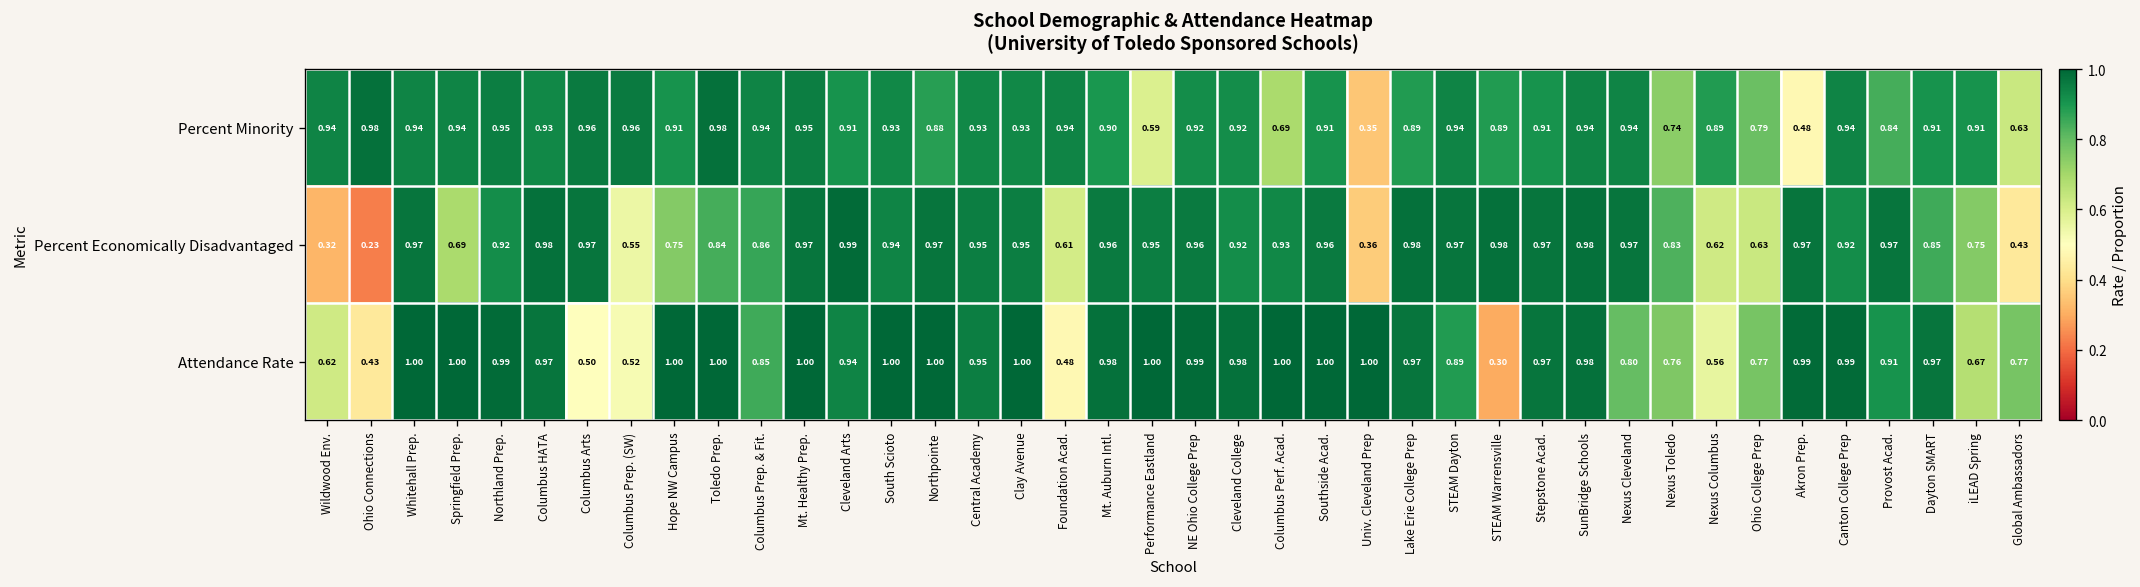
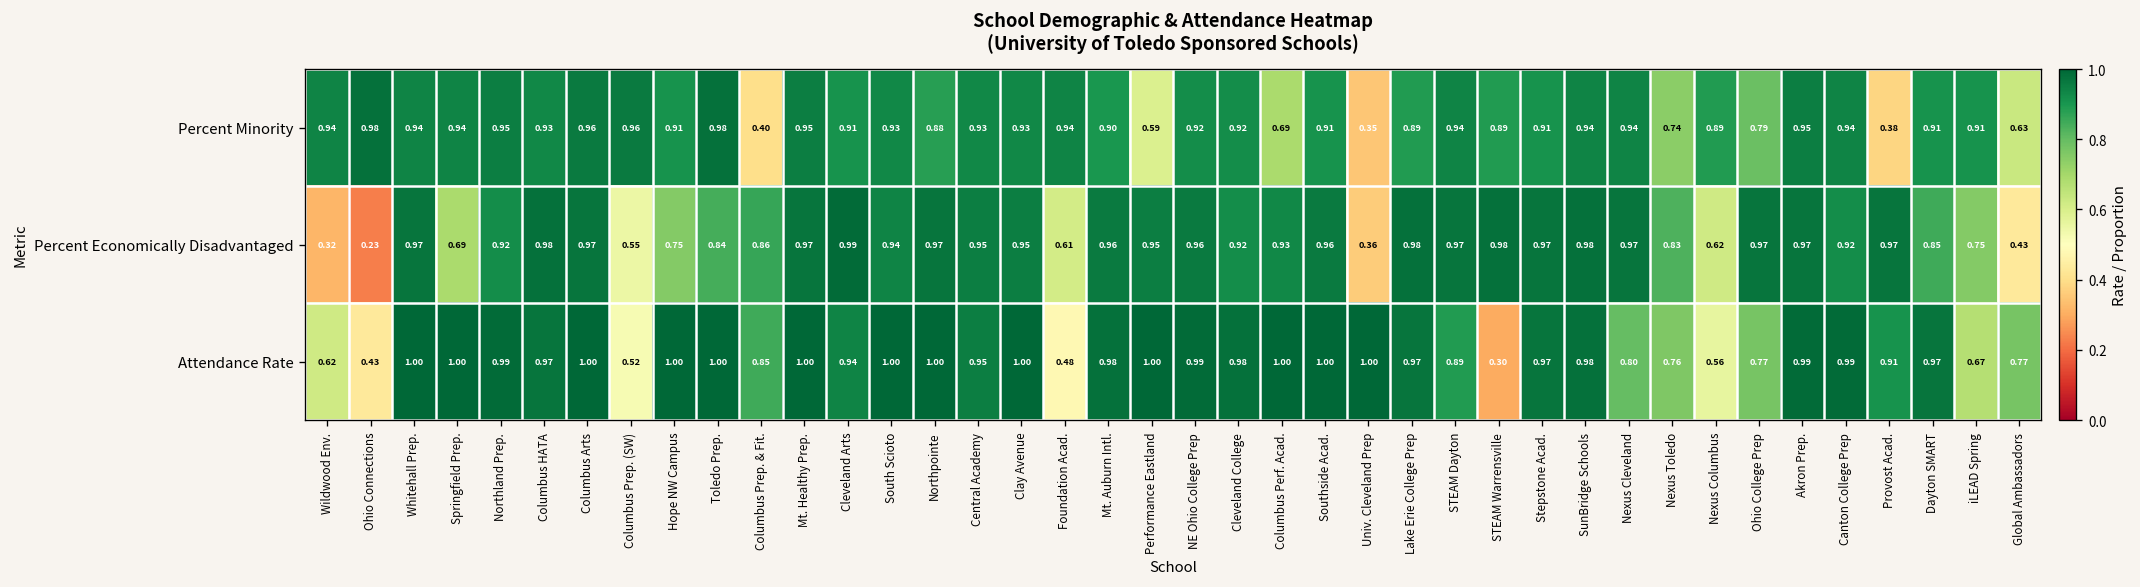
  {
    "Percent Minority": {
      "Wildwood Env.": 0.94,
      "Ohio Connections": 0.98,
      "Whitehall Prep.": 0.94,
      "Springfield Prep.": 0.94,
      "Northland Prep.": 0.95,
      "Columbus HATA": 0.93,
      "Columbus Arts": 0.96,
      "Columbus Prep. (SW)": 0.96,
      "Hope NW Campus": 0.91,
      "Toledo Prep.": 0.98,
-     "Columbus Prep. & Fit.": 0.94,
+     "Columbus Prep. & Fit.": 0.40,
      "Mt. Healthy Prep.": 0.95,
      "Cleveland Arts": 0.91,
      "South Scioto": 0.93,
      "Northpointe": 0.88,
      "Central Academy": 0.93,
      "Clay Avenue": 0.93,
      "Foundation Acad.": 0.94,
      "Mt. Auburn Intl.": 0.90,
      "Performance Eastland": 0.59,
      "NE Ohio College Prep": 0.92,
      "Cleveland College": 0.92,
      "Columbus Perf. Acad.": 0.69,
      "Southside Acad.": 0.91,
      "Univ. Cleveland Prep": 0.35,
      "Lake Erie College Prep": 0.89,
      "STEAM Dayton": 0.94,
      "STEAM Warrensville": 0.89,
      "Stepstone Acad.": 0.91,
      "SunBridge Schools": 0.94,
      "Nexus Cleveland": 0.94,
      "Nexus Toledo": 0.74,
      "Nexus Columbus": 0.89,
      "Ohio College Prep": 0.79,
-     "Akron Prep.": 0.48,
+     "Akron Prep.": 0.95,
      "Canton College Prep": 0.94,
-     "Provost Acad.": 0.84,
+     "Provost Acad.": 0.38,
      "Dayton SMART": 0.91,
      "iLEAD Spring": 0.91,
      "Global Ambassadors": 0.63
    },
    "Percent Economically Disadvantaged": {
      "Wildwood Env.": 0.32,
      "Ohio Connections": 0.23,
      "Whitehall Prep.": 0.97,
      "Springfield Prep.": 0.69,
      "Northland Prep.": 0.92,
      "Columbus HATA": 0.98,
      "Columbus Arts": 0.97,
      "Columbus Prep. (SW)": 0.55,
      "Hope NW Campus": 0.75,
      "Toledo Prep.": 0.84,
      "Columbus Prep. & Fit.": 0.86,
      "Mt. Healthy Prep.": 0.97,
      "Cleveland Arts": 0.99,
      "South Scioto": 0.94,
      "Northpointe": 0.97,
      "Central Academy": 0.95,
      "Clay Avenue": 0.95,
      "Foundation Acad.": 0.61,
      "Mt. Auburn Intl.": 0.96,
      "Performance Eastland": 0.95,
      "NE Ohio College Prep": 0.96,
      "Cleveland College": 0.92,
      "Columbus Perf. Acad.": 0.93,
      "Southside Acad.": 0.96,
      "Univ. Cleveland Prep": 0.36,
      "Lake Erie College Prep": 0.98,
      "STEAM Dayton": 0.97,
      "STEAM Warrensville": 0.98,
      "Stepstone Acad.": 0.97,
      "SunBridge Schools": 0.98,
      "Nexus Cleveland": 0.97,
      "Nexus Toledo": 0.83,
      "Nexus Columbus": 0.62,
-     "Ohio College Prep": 0.63,
+     "Ohio College Prep": 0.97,
      "Akron Prep.": 0.97,
      "Canton College Prep": 0.92,
      "Provost Acad.": 0.97,
      "Dayton SMART": 0.85,
      "iLEAD Spring": 0.75,
      "Global Ambassadors": 0.43
    },
    "Attendance Rate": {
      "Wildwood Env.": 0.62,
      "Ohio Connections": 0.43,
      "Whitehall Prep.": 1.00,
      "Springfield Prep.": 1.00,
      "Northland Prep.": 0.99,
      "Columbus HATA": 0.97,
-     "Columbus Arts": 0.50,
+     "Columbus Arts": 1.00,
      "Columbus Prep. (SW)": 0.52,
      "Hope NW Campus": 1.00,
      "Toledo Prep.": 1.00,
      "Columbus Prep. & Fit.": 0.85,
      "Mt. Healthy Prep.": 1.00,
      "Cleveland Arts": 0.94,
      "South Scioto": 1.00,
      "Northpointe": 1.00,
      "Central Academy": 0.95,
      "Clay Avenue": 1.00,
      "Foundation Acad.": 0.48,
      "Mt. Auburn Intl.": 0.98,
      "Performance Eastland": 1.00,
      "NE Ohio College Prep": 0.99,
      "Cleveland College": 0.98,
      "Columbus Perf. Acad.": 1.00,
      "Southside Acad.": 1.00,
      "Univ. Cleveland Prep": 1.00,
      "Lake Erie College Prep": 0.97,
      "STEAM Dayton": 0.89,
      "STEAM Warrensville": 0.30,
      "Stepstone Acad.": 0.97,
      "SunBridge Schools": 0.98,
      "Nexus Cleveland": 0.80,
      "Nexus Toledo": 0.76,
      "Nexus Columbus": 0.56,
      "Ohio College Prep": 0.77,
      "Akron Prep.": 0.99,
      "Canton College Prep": 0.99,
      "Provost Acad.": 0.91,
      "Dayton SMART": 0.97,
      "iLEAD Spring": 0.67,
      "Global Ambassadors": 0.77
    }
  }
